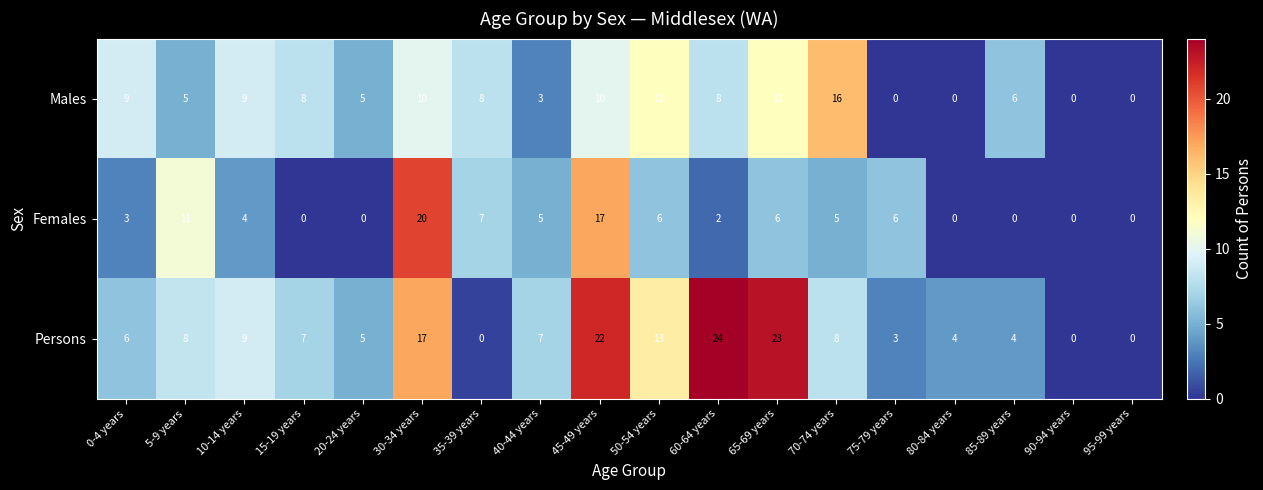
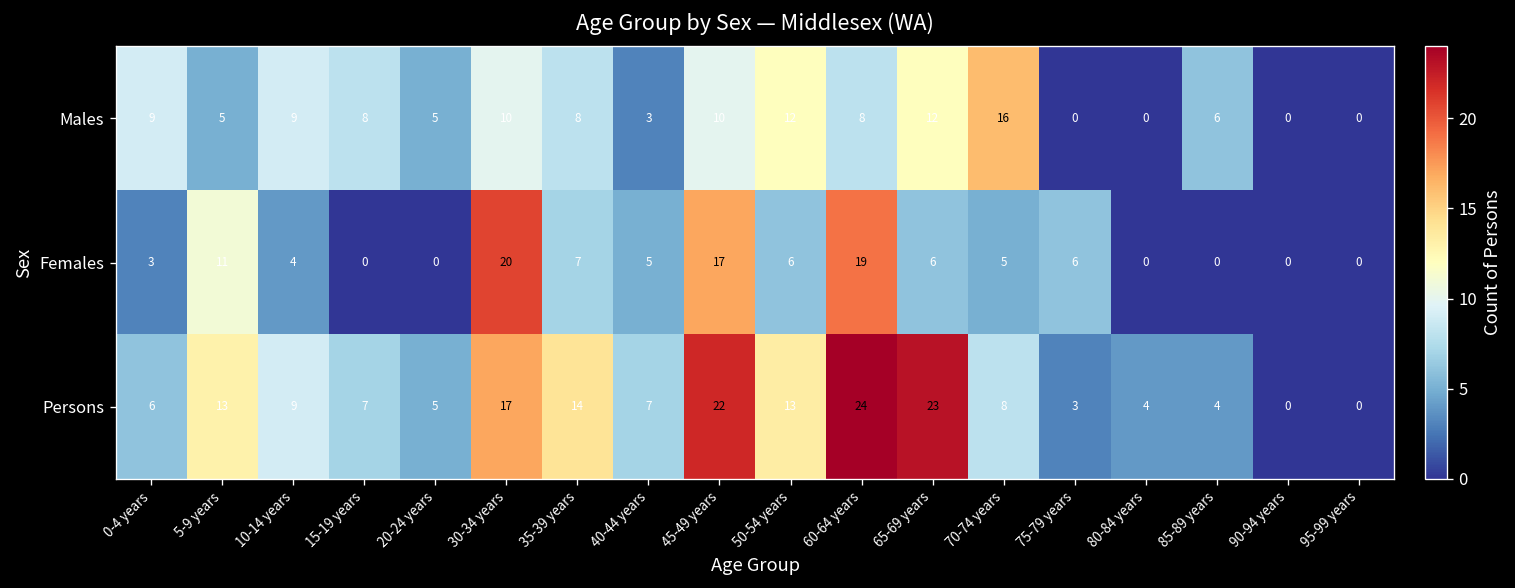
  {
    "Males": {
      "5-9 years": 5,
      "15-19 years": 8,
      "20-24 years": 5,
      "35-39 years": 8,
      "40-44 years": 3,
      "50-54 years": 12,
      "60-64 years": 8,
      "65-69 years": 12,
      "70-74 years": 16,
      "75-79 years": 0,
      "80-84 years": 0,
      "85-89 years": 6,
      "90-94 years": 0,
      "95-99 years": 0
    },
    "Females": {
      "0-4 years": 3,
      "10-14 years": 4,
      "15-19 years": 0,
      "20-24 years": 0,
      "30-34 years": 20,
      "35-39 years": 7,
      "40-44 years": 5,
      "45-49 years": 17,
      "50-54 years": 6,
-     "60-64 years": 2,
+     "60-64 years": 19,
      "65-69 years": 6,
      "70-74 years": 5,
      "75-79 years": 6,
      "80-84 years": 0,
      "85-89 years": 0,
      "90-94 years": 0,
      "95-99 years": 0
    },
    "Persons": {
      "0-4 years": 6,
-     "5-9 years": 8,
+     "5-9 years": 13,
      "15-19 years": 7,
      "20-24 years": 5,
      "30-34 years": 17,
-     "35-39 years": 0,
+     "35-39 years": 14,
      "40-44 years": 7,
      "45-49 years": 22,
      "50-54 years": 13,
      "60-64 years": 24,
      "65-69 years": 23,
      "70-74 years": 8,
      "75-79 years": 3,
      "80-84 years": 4,
      "85-89 years": 4,
      "90-94 years": 0,
      "95-99 years": 0
    }
  }
